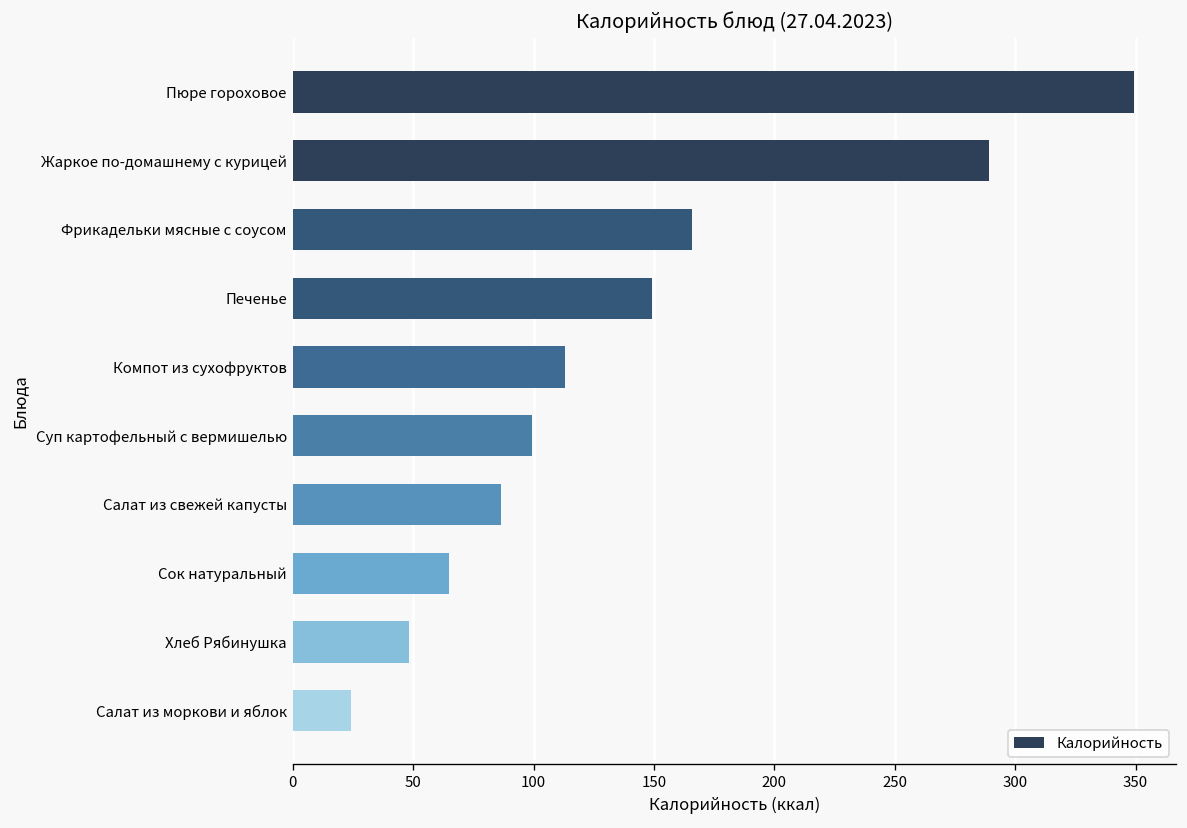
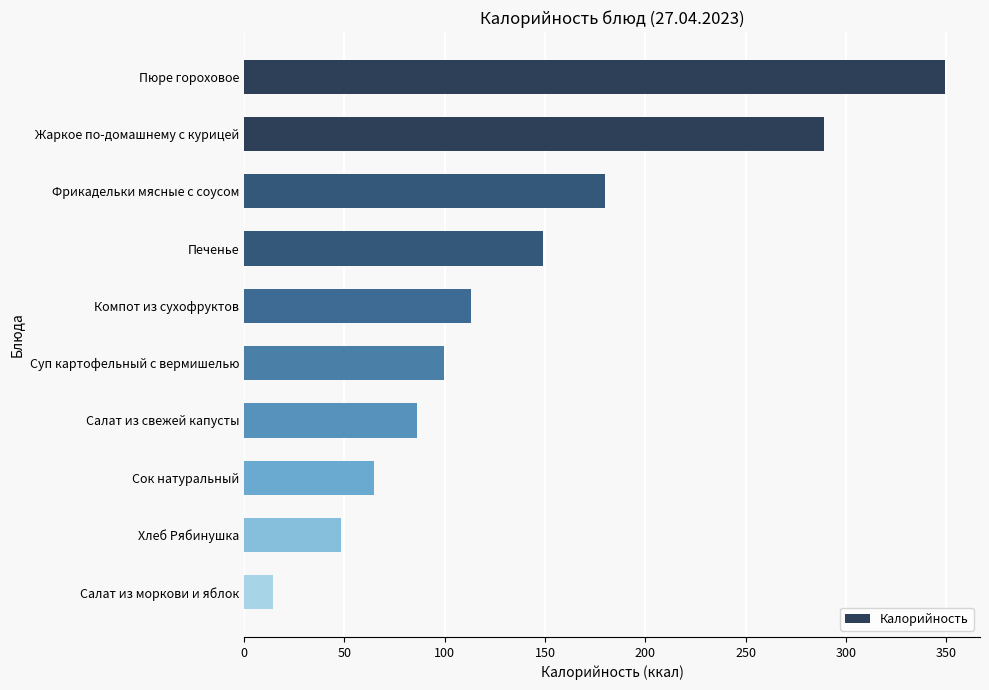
  {
    "Пюре гороховое": 349,
    "Жаркое по-домашнему с курицей": 289,
-   "Фрикадельки мясные с соусом": 166,
+   "Фрикадельки мясные с соусом": 180,
    "Печенье": 149,
    "Компот из сухофруктов": 113,
    "Суп картофельный с вермишелью": 100,
    "Салат из свежей капусты": 86,
    "Сок натуральный": 65,
    "Хлеб Рябинушка": 48,
-   "Салат из моркови и яблок": 24
+   "Салат из моркови и яблок": 15
  }
